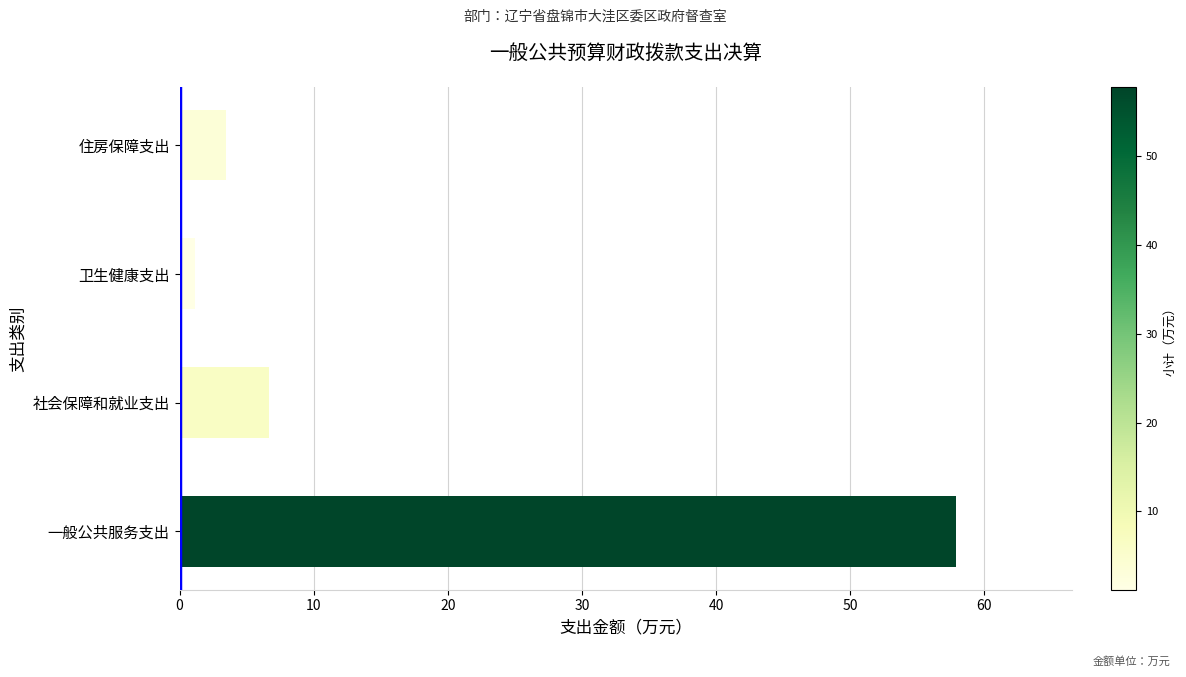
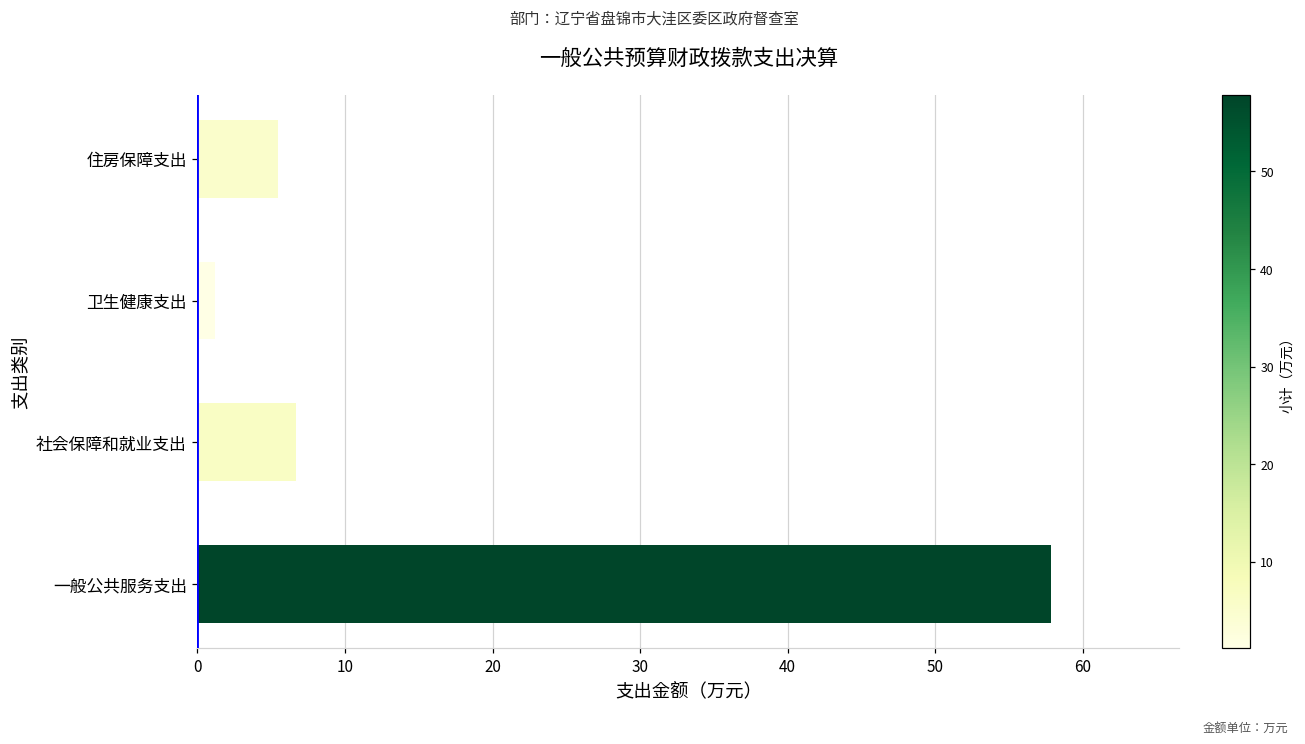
  {
-   "住房保障支出": 3.5,
+   "住房保障支出": 5.4,
    "卫生健康支出": 1.2,
    "社会保障和就业支出": 6.7,
    "一般公共服务支出": 57.9
  }
